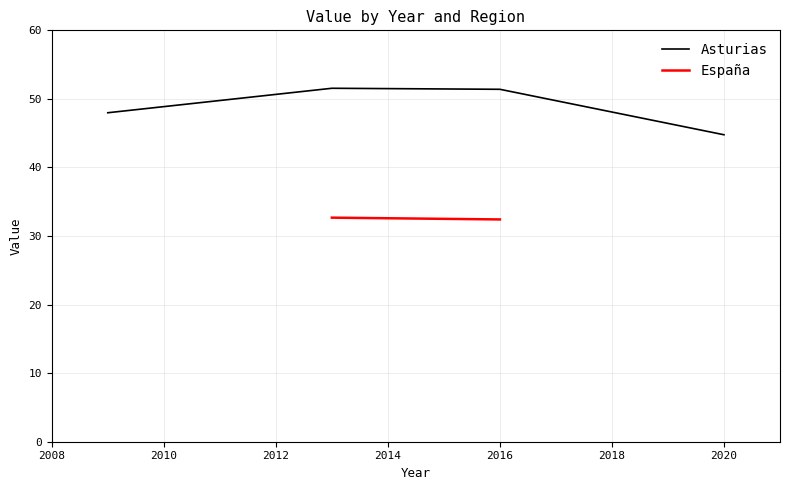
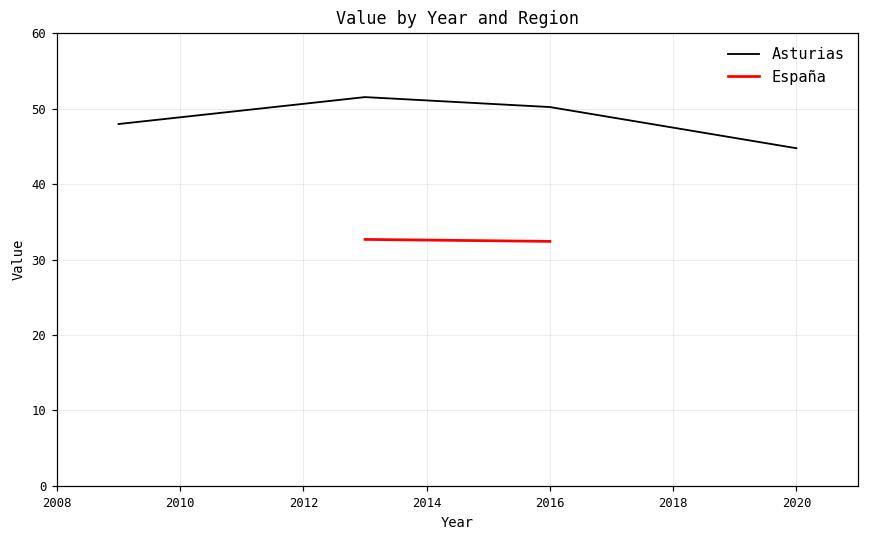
  {
    "Asturias": {
-     "2016": 51,
+     "2016": 50,
      "2020": 45
    },
    "España": {
      "2016": 32
    }
  }
